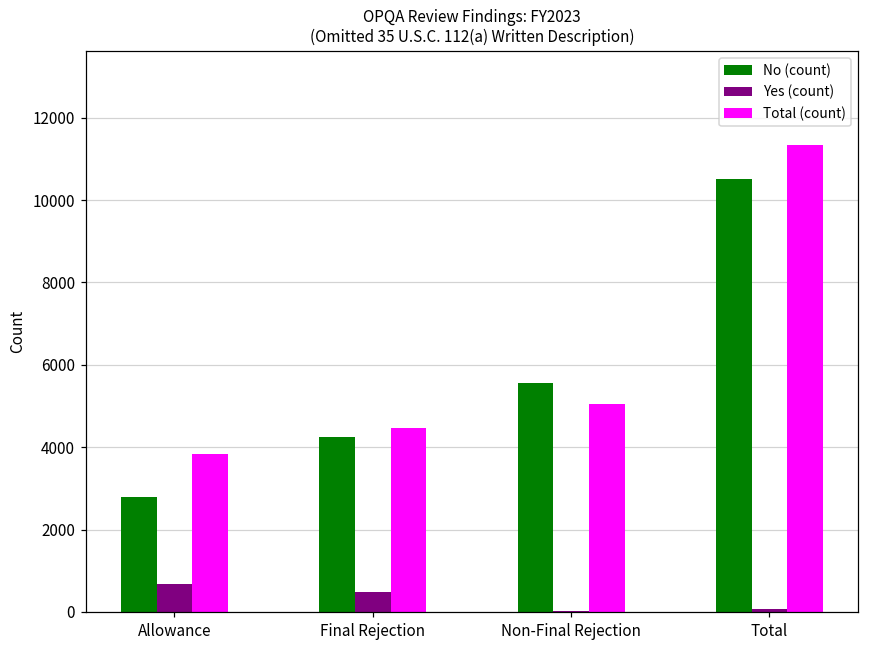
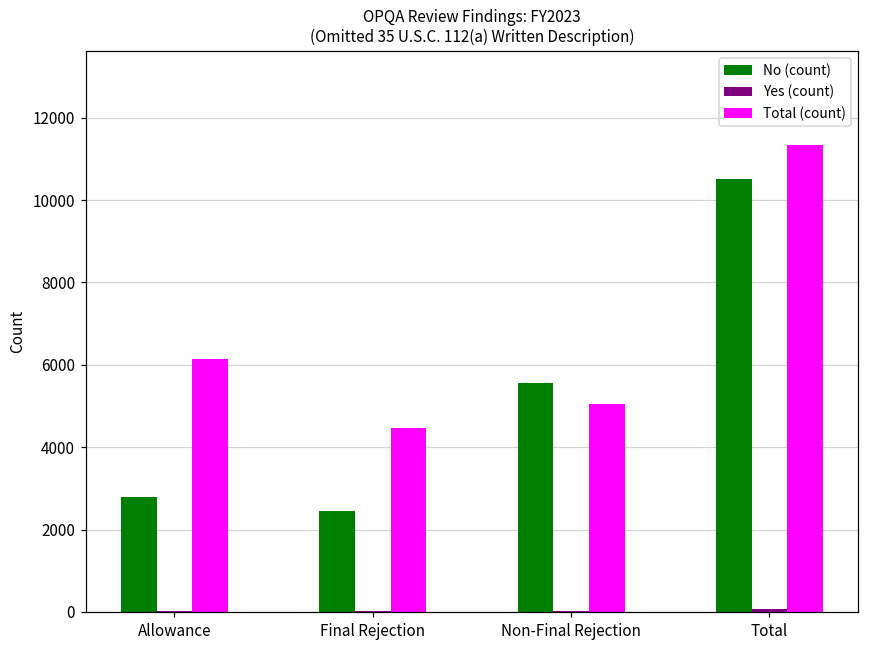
  {
    "No (count)": {
      "Allowance": 2800,
-     "Final Rejection": 4300,
+     "Final Rejection": 2500,
      "Non-Final Rejection": 5600,
      "Total": 10500
    },
    "Yes (count)": {
-     "Allowance": 700,
-     "Final Rejection": 500
+     "Allowance": 0,
+     "Final Rejection": 0
    },
    "Total (count)": {
-     "Allowance": 3800,
+     "Allowance": 6100,
      "Final Rejection": 4500,
      "Non-Final Rejection": 5000,
      "Total": 11300
    }
  }
